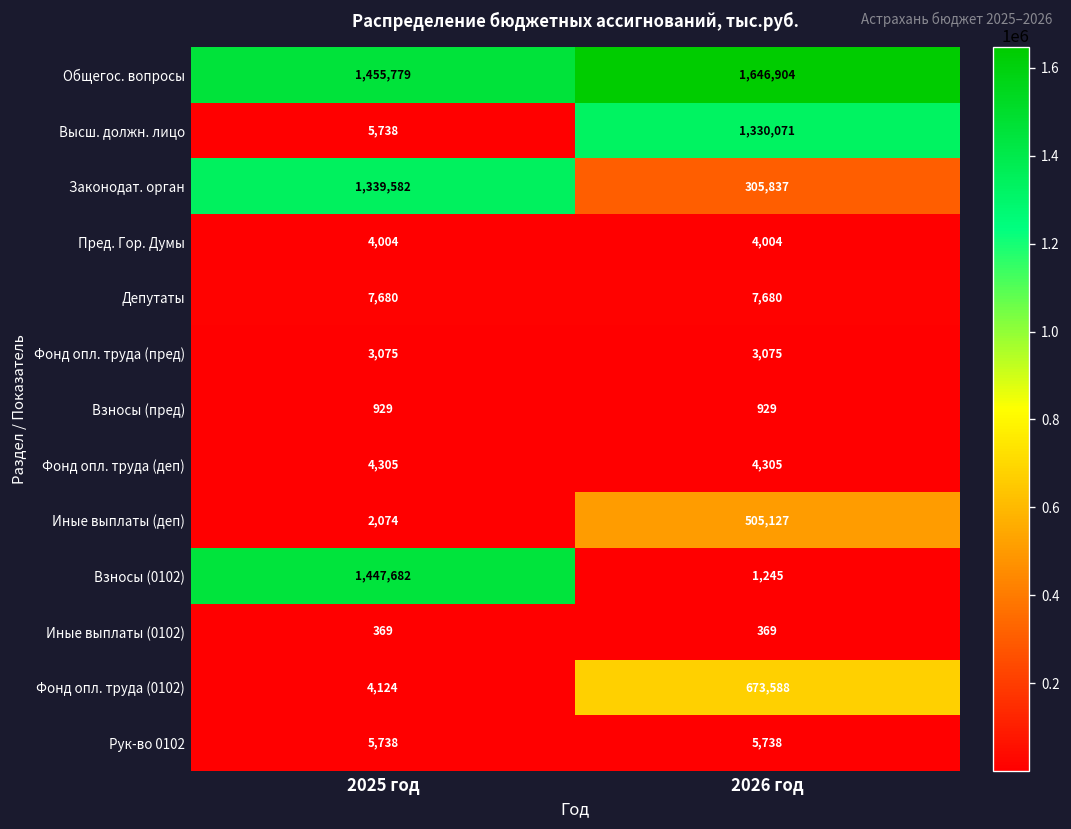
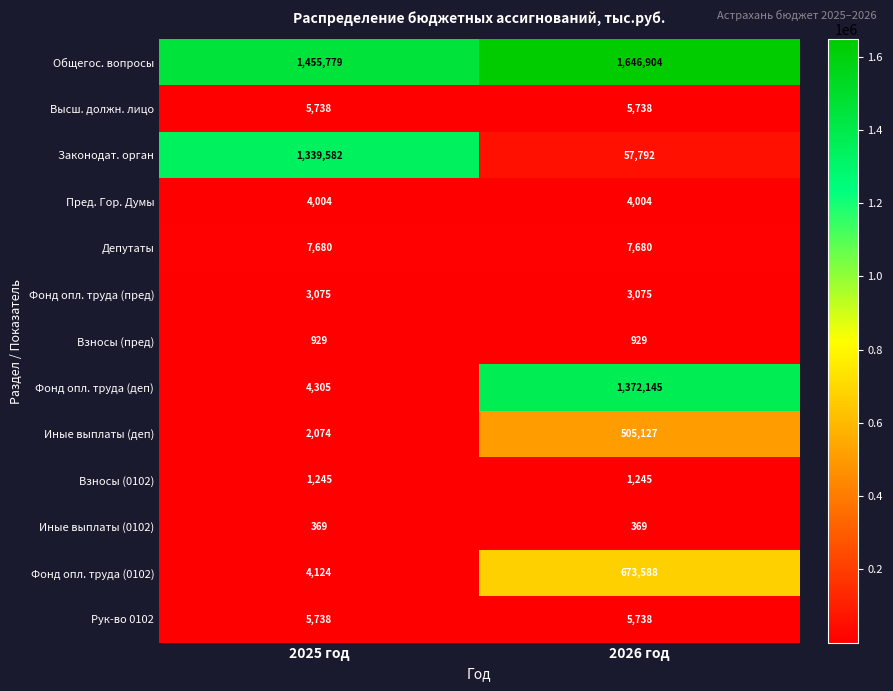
  {
    "Общегос. вопросы": {
      "2025 год": "1,455,779",
      "2026 год": "1,646,904"
    },
    "Высш. должн. лицо": {
      "2025 год": "5,738",
-     "2026 год": "1,330,071"
+     "2026 год": "5,738"
    },
    "Законодат. орган": {
      "2025 год": "1,339,582",
-     "2026 год": "305,837"
+     "2026 год": "57,792"
    },
    "Пред. Гор. Думы": {
      "2025 год": "4,004",
      "2026 год": "4,004"
    },
    "Депутаты": {
      "2025 год": "7,680",
      "2026 год": "7,680"
    },
    "Фонд опл. труда (пред)": {
      "2025 год": "3,075",
      "2026 год": "3,075"
    },
    "Взносы (пред)": {
      "2025 год": "929",
      "2026 год": "929"
    },
    "Фонд опл. труда (деп)": {
      "2025 год": "4,305",
-     "2026 год": "4,305"
+     "2026 год": "1,372,145"
    },
    "Иные выплаты (деп)": {
      "2025 год": "2,074",
      "2026 год": "505,127"
    },
    "Взносы (0102)": {
-     "2025 год": "1,447,682",
+     "2025 год": "1,245",
      "2026 год": "1,245"
    },
    "Иные выплаты (0102)": {
      "2025 год": "369",
      "2026 год": "369"
    },
    "Фонд опл. труда (0102)": {
      "2025 год": "4,124",
      "2026 год": "673,588"
    },
    "Рук-во 0102": {
      "2025 год": "5,738",
      "2026 год": "5,738"
    }
  }
